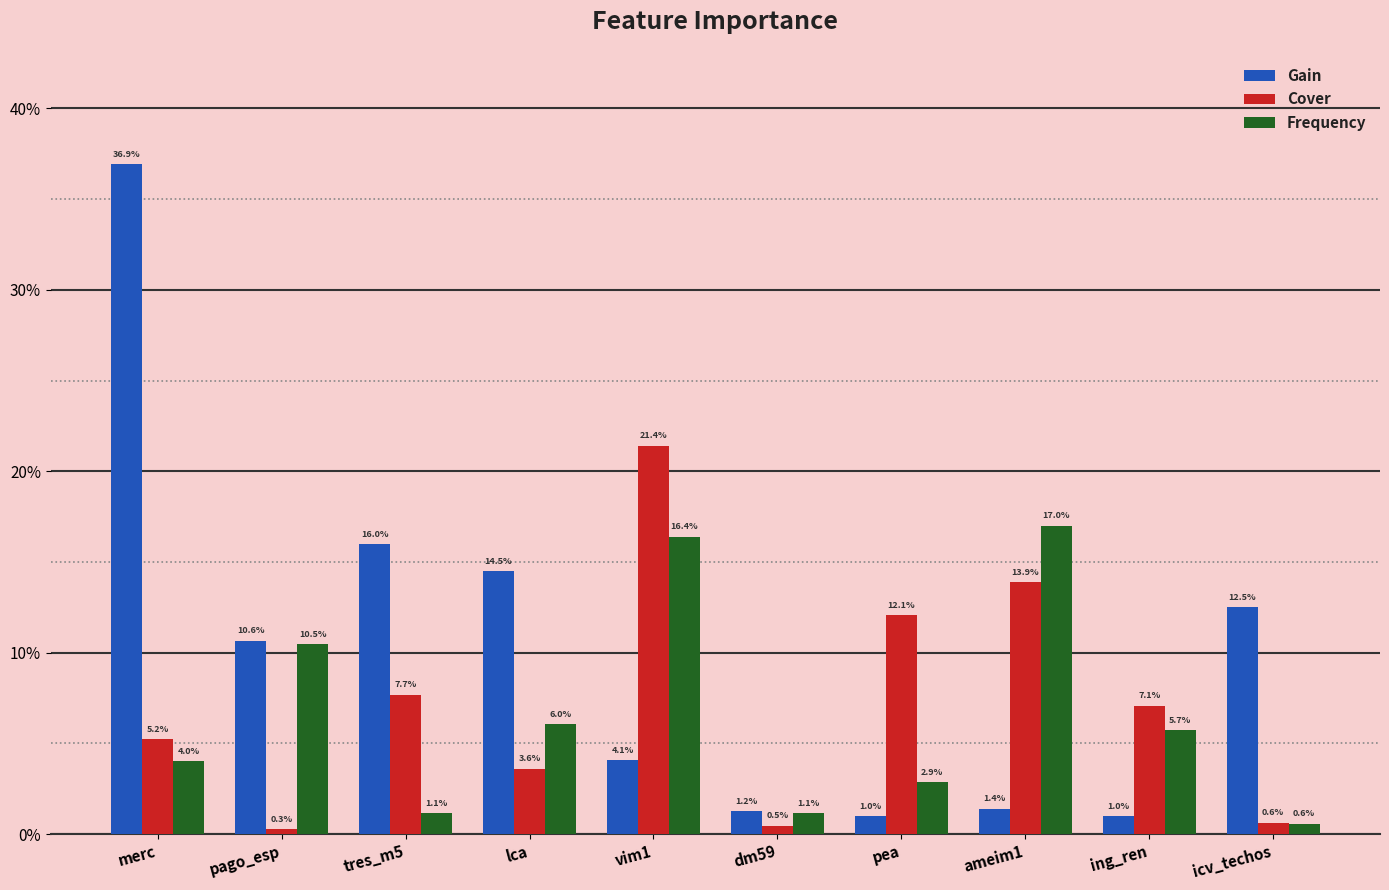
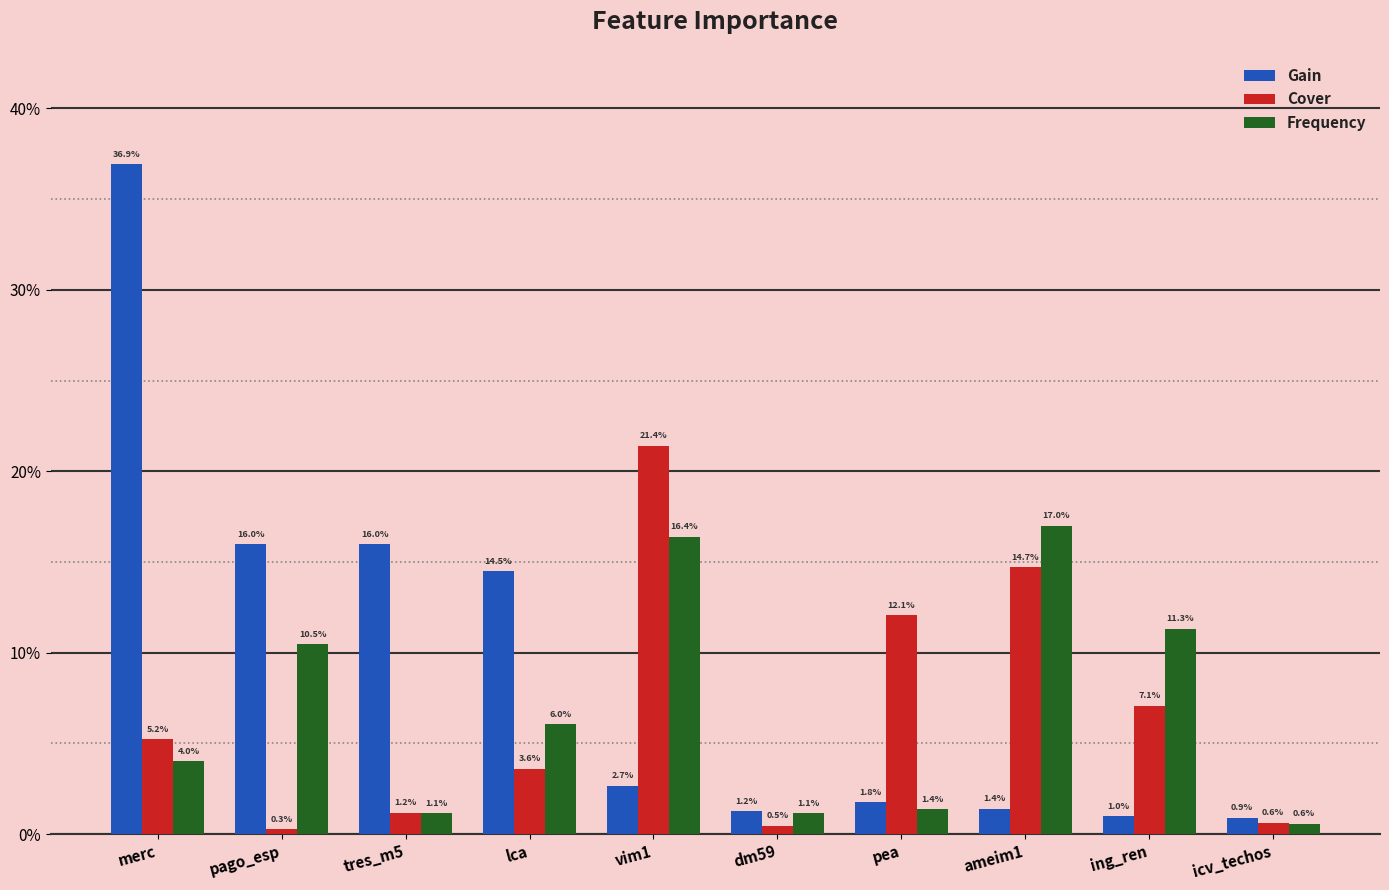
  {
    "Gain": {
      "merc": "36.9%",
-     "pago_esp": "10.6%",
+     "pago_esp": "16.0%",
      "tres_m5": "16.0%",
      "lca": "14.5%",
-     "vim1": "4.1%",
+     "vim1": "2.7%",
      "dm59": "1.2%",
-     "pea": "1.0%",
+     "pea": "1.8%",
      "ameim1": "1.4%",
      "ing_ren": "1.0%",
-     "icv_techos": "12.5%"
+     "icv_techos": "0.9%"
    },
    "Cover": {
      "merc": "5.2%",
      "pago_esp": "0.3%",
-     "tres_m5": "7.7%",
+     "tres_m5": "1.2%",
      "lca": "3.6%",
      "vim1": "21.4%",
      "dm59": "0.5%",
      "pea": "12.1%",
-     "ameim1": "13.9%",
+     "ameim1": "14.7%",
      "ing_ren": "7.1%",
      "icv_techos": "0.6%"
    },
    "Frequency": {
      "merc": "4.0%",
      "pago_esp": "10.5%",
      "tres_m5": "1.1%",
      "lca": "6.0%",
      "vim1": "16.4%",
      "dm59": "1.1%",
-     "pea": "2.9%",
+     "pea": "1.4%",
      "ameim1": "17.0%",
-     "ing_ren": "5.7%",
+     "ing_ren": "11.3%",
      "icv_techos": "0.6%"
    }
  }
